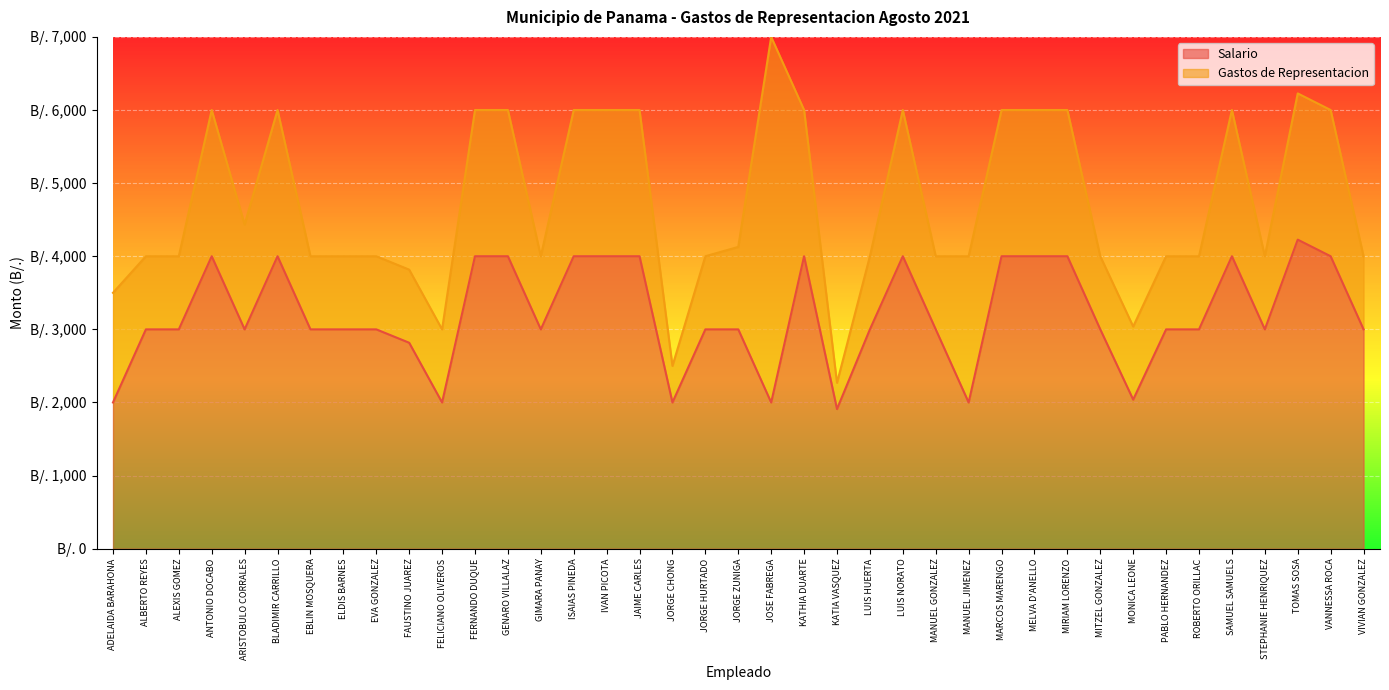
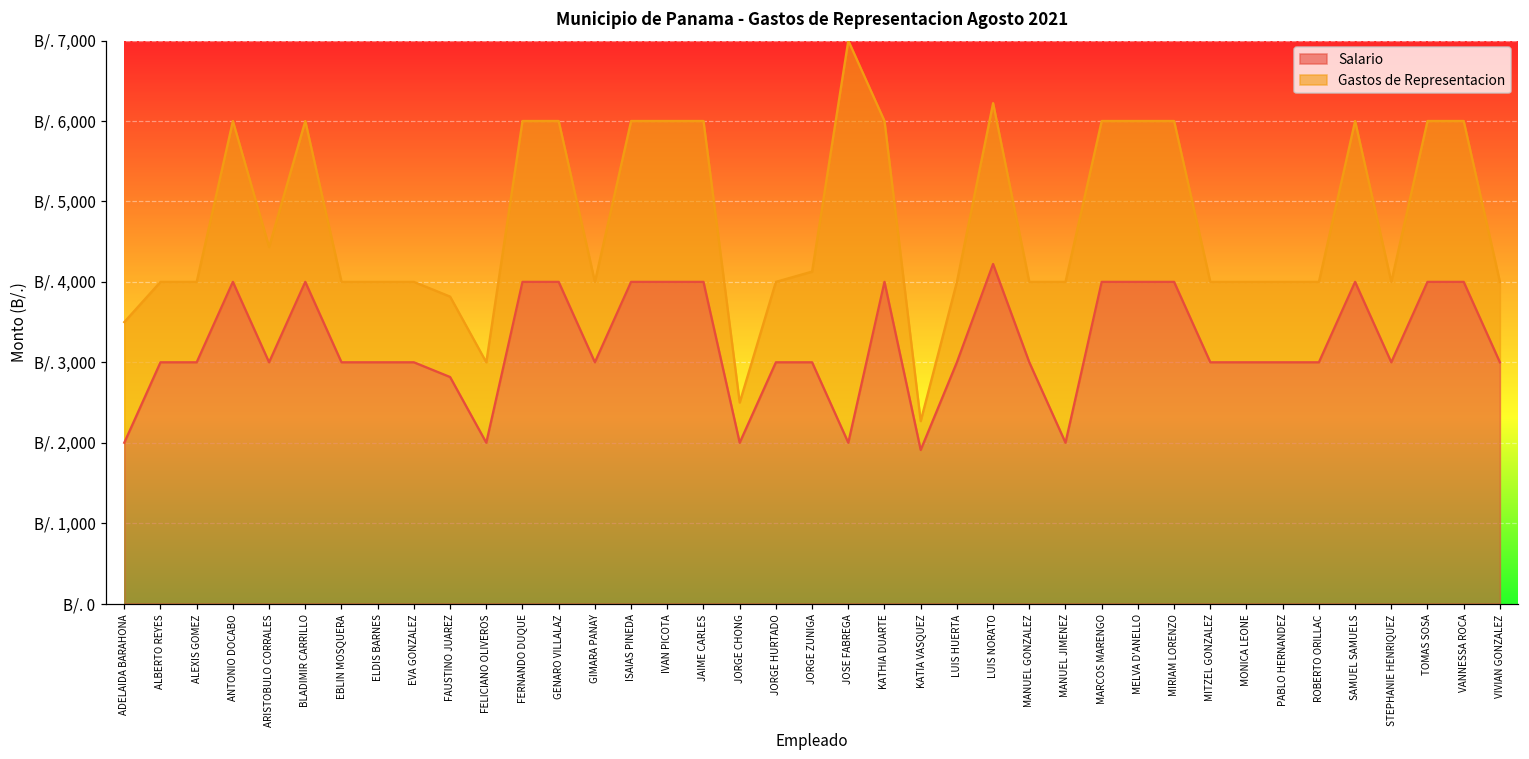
  {
    "Salario": {
      "ADELAIDA BARAHONA": "B/. 2,000",
      "ALBERTO REYES": "B/. 3,000",
      "ALEXIS GOMEZ": "B/. 3,000",
      "ANTONIO DOCABO": "B/. 4,000",
      "ARISTOBULO CORRALES": "B/. 3,000",
      "BLADIMIR CARRILLO": "B/. 4,000",
      "EBLIN MOSQUERA": "B/. 3,000",
      "ELDIS BARNES": "B/. 3,000",
      "EVA GONZALEZ": "B/. 3,000",
      "FAUSTINO JUAREZ": "B/. 2,800",
      "FELICIANO OLIVEROS": "B/. 2,000",
      "FERNANDO DUQUE": "B/. 4,000",
      "GENARO VILLALAZ": "B/. 4,000",
      "GIMARA PANAY": "B/. 3,000",
      "ISAIAS PINEDA": "B/. 4,000",
      "IVAN PICOTA": "B/. 4,000",
      "JAIME CARLES": "B/. 4,000",
      "JORGE CHONG": "B/. 2,000",
      "JORGE HURTADO": "B/. 3,000",
      "JORGE ZUNIGA": "B/. 3,000",
      "JOSE FABREGA": "B/. 2,000",
      "KATHIA DUARTE": "B/. 4,000",
      "KATIA VASQUEZ": "B/. 1,900",
      "LUIS HUERTA": "B/. 3,000",
-     "LUIS NORATO": "B/. 4,000",
+     "LUIS NORATO": "B/. 4,200",
      "MANUEL GONZALEZ": "B/. 3,000",
      "MANUEL JIMENEZ": "B/. 2,000",
      "MARCOS MARENGO": "B/. 4,000",
      "MELVA D'ANELLO": "B/. 4,000",
      "MIRIAM LORENZO": "B/. 4,000",
      "MITZEL GONZALEZ": "B/. 3,000",
-     "MONICA LEONE": "B/. 2,000",
+     "MONICA LEONE": "B/. 3,000",
      "PABLO HERNANDEZ": "B/. 3,000",
      "ROBERTO ORILLAC": "B/. 3,000",
      "SAMUEL SAMUELS": "B/. 4,000",
      "STEPHANIE HENRIQUEZ": "B/. 3,000",
-     "TOMAS SOSA": "B/. 4,200",
+     "TOMAS SOSA": "B/. 4,000",
      "VANNESSA ROCA": "B/. 4,000",
      "VIVIAN GONZALEZ": "B/. 3,000"
    },
    "Gastos de Representacion": {
      "ADELAIDA BARAHONA": "B/. 1,500",
      "ALBERTO REYES": "B/. 1,000",
      "ALEXIS GOMEZ": "B/. 1,000",
      "ANTONIO DOCABO": "B/. 2,000",
      "ARISTOBULO CORRALES": "B/. 1,400",
      "BLADIMIR CARRILLO": "B/. 2,000",
      "EBLIN MOSQUERA": "B/. 1,000",
      "ELDIS BARNES": "B/. 1,000",
      "EVA GONZALEZ": "B/. 1,000",
      "FAUSTINO JUAREZ": "B/. 1,000",
      "FELICIANO OLIVEROS": "B/. 1,000",
      "FERNANDO DUQUE": "B/. 2,000",
      "GENARO VILLALAZ": "B/. 2,000",
      "GIMARA PANAY": "B/. 1,000",
      "ISAIAS PINEDA": "B/. 2,000",
      "IVAN PICOTA": "B/. 2,000",
      "JAIME CARLES": "B/. 2,000",
      "JORGE CHONG": "B/. 500",
      "JORGE HURTADO": "B/. 1,000",
      "JORGE ZUNIGA": "B/. 1,100",
      "JOSE FABREGA": "B/. 5,000",
      "KATHIA DUARTE": "B/. 2,000",
      "KATIA VASQUEZ": "B/. 400",
      "LUIS HUERTA": "B/. 1,000",
      "LUIS NORATO": "B/. 2,000",
      "MANUEL GONZALEZ": "B/. 1,000",
      "MANUEL JIMENEZ": "B/. 2,000",
      "MARCOS MARENGO": "B/. 2,000",
      "MELVA D'ANELLO": "B/. 2,000",
      "MIRIAM LORENZO": "B/. 2,000",
      "MITZEL GONZALEZ": "B/. 1,000",
      "MONICA LEONE": "B/. 1,000",
      "PABLO HERNANDEZ": "B/. 1,000",
      "ROBERTO ORILLAC": "B/. 1,000",
      "SAMUEL SAMUELS": "B/. 2,000",
      "STEPHANIE HENRIQUEZ": "B/. 1,000",
      "TOMAS SOSA": "B/. 2,000",
      "VANNESSA ROCA": "B/. 2,000",
      "VIVIAN GONZALEZ": "B/. 1,000"
    }
  }
